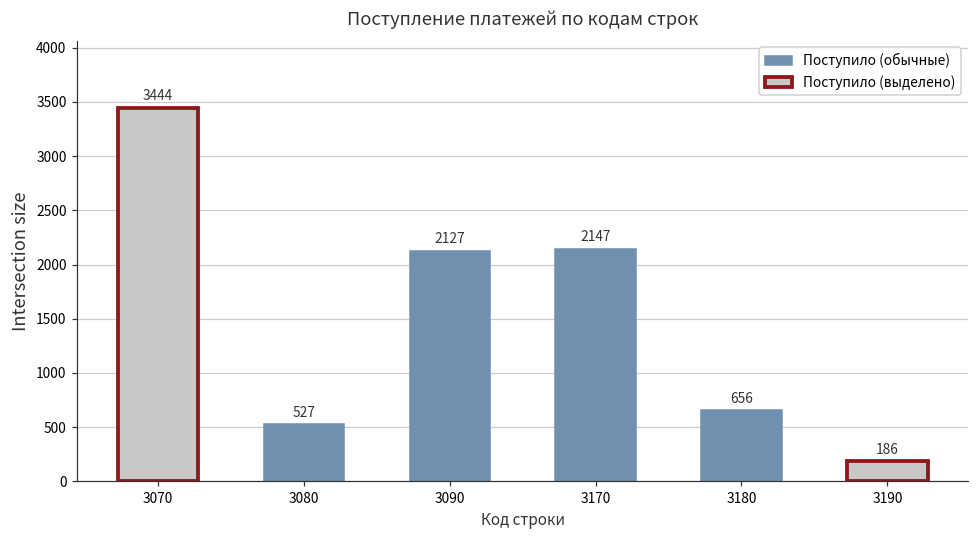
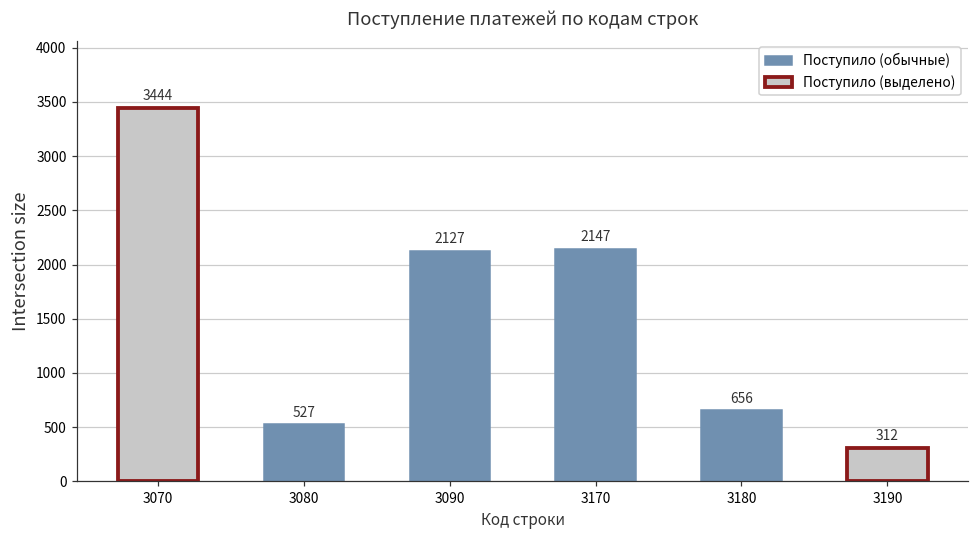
  {
    "3070": 3444,
    "3080": 527,
    "3090": 2127,
    "3170": 2147,
    "3180": 656,
-   "3190": 186
+   "3190": 312
  }
